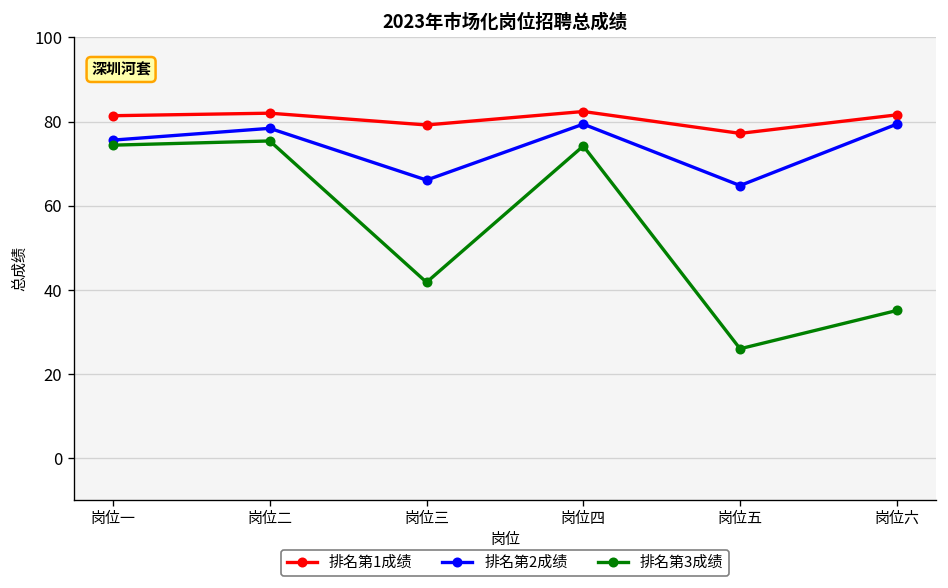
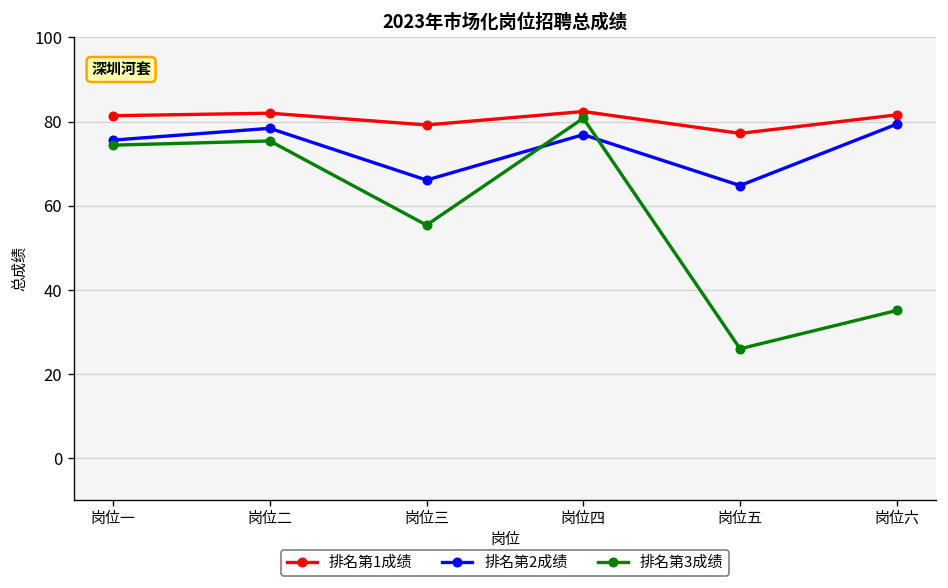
  {
    "排名第1成绩": {
      "岗位一": 81,
      "岗位二": 82,
      "岗位三": 79,
      "岗位四": 82,
      "岗位五": 77,
      "岗位六": 82
    },
    "排名第2成绩": {
      "岗位一": 76,
      "岗位二": 78,
      "岗位三": 66,
-     "岗位四": 79,
+     "岗位四": 77,
      "岗位五": 65,
      "岗位六": 79
    },
    "排名第3成绩": {
      "岗位一": 74,
      "岗位二": 75,
-     "岗位三": 42,
-     "岗位四": 74,
+     "岗位三": 55,
+     "岗位四": 81,
      "岗位五": 26,
      "岗位六": 35
    }
  }
